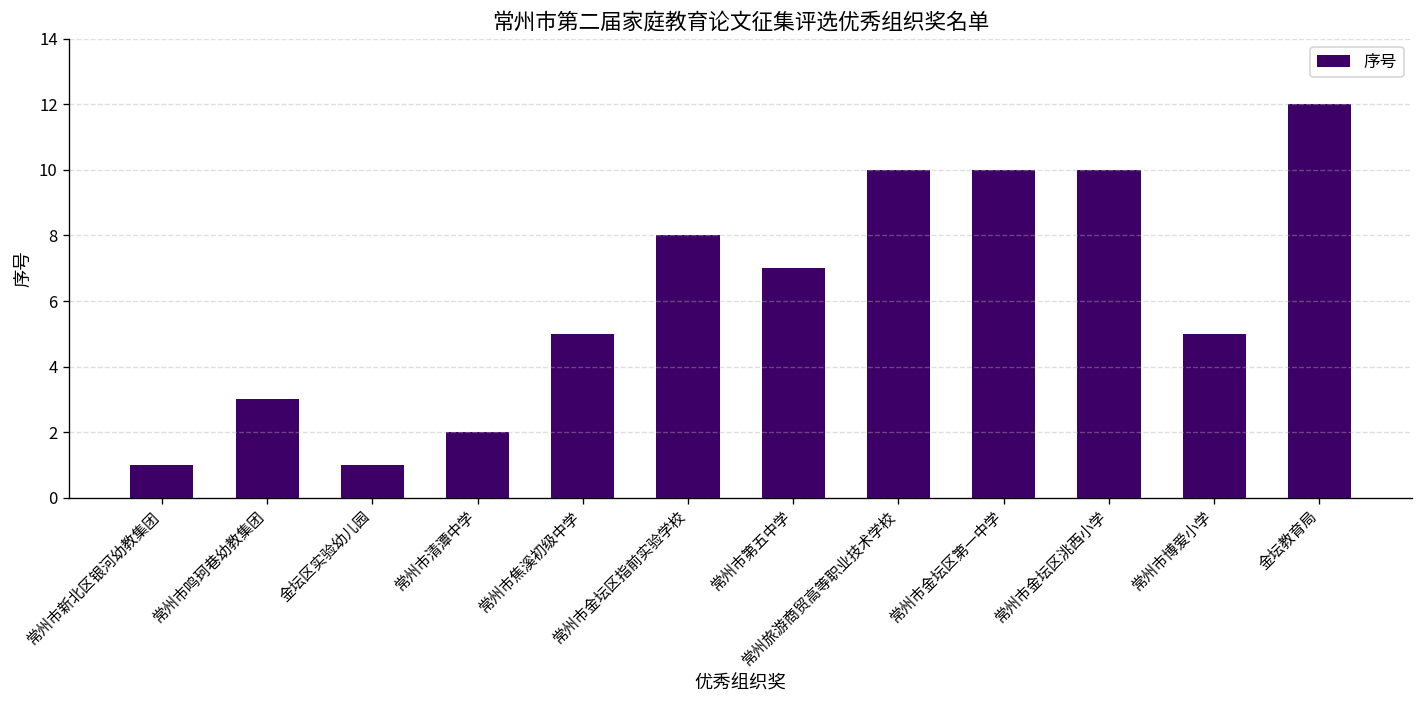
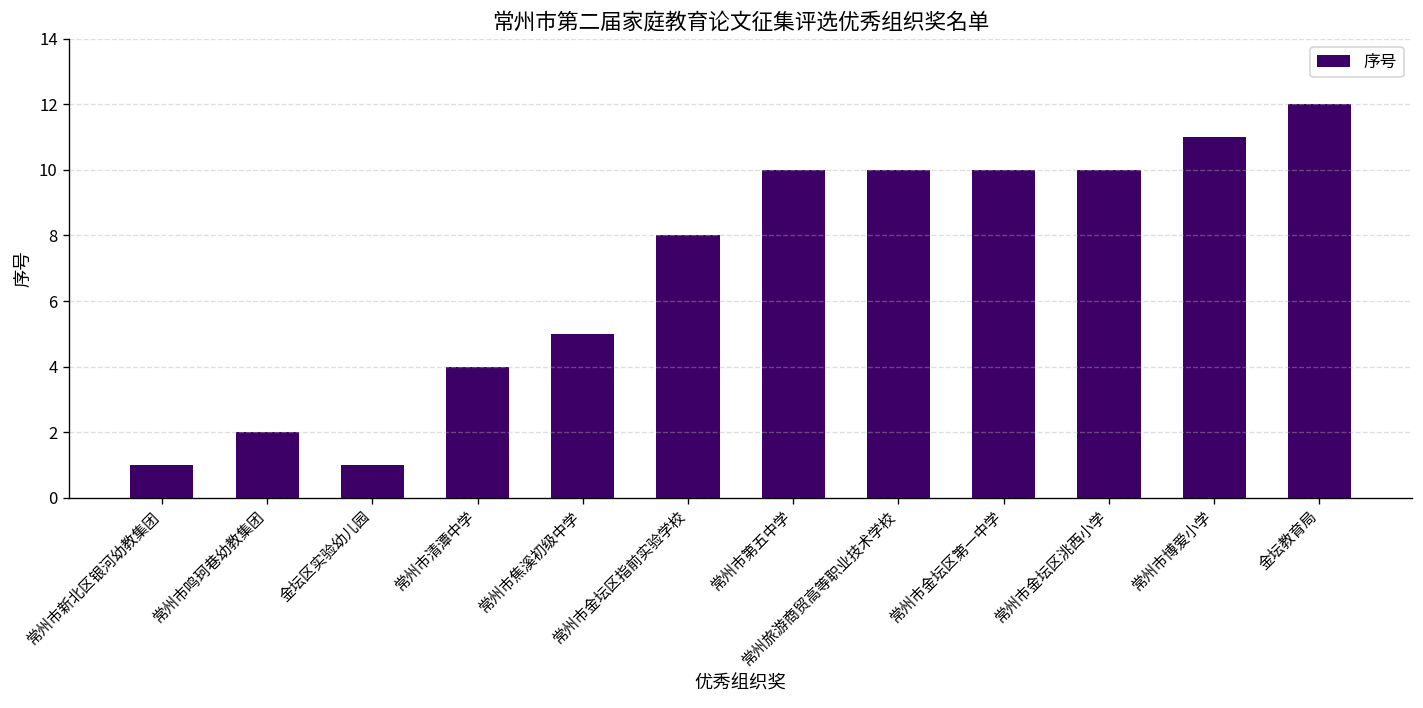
  {
    "常州市新北区银河幼教集团": 1,
-   "常州市鸣珂巷幼教集团": 3,
+   "常州市鸣珂巷幼教集团": 2,
    "金坛区实验幼儿园": 1,
-   "常州市清潭中学": 2,
+   "常州市清潭中学": 4,
    "常州市焦溪初级中学": 5,
    "常州市金坛区指前实验学校": 8,
-   "常州市第五中学": 7,
+   "常州市第五中学": 10,
    "常州旅游商贸高等职业技术学校": 10,
    "常州市金坛区第一中学": 10,
    "常州市金坛区洮西小学": 10,
-   "常州市博爱小学": 5,
+   "常州市博爱小学": 11,
    "金坛教育局": 12
  }
